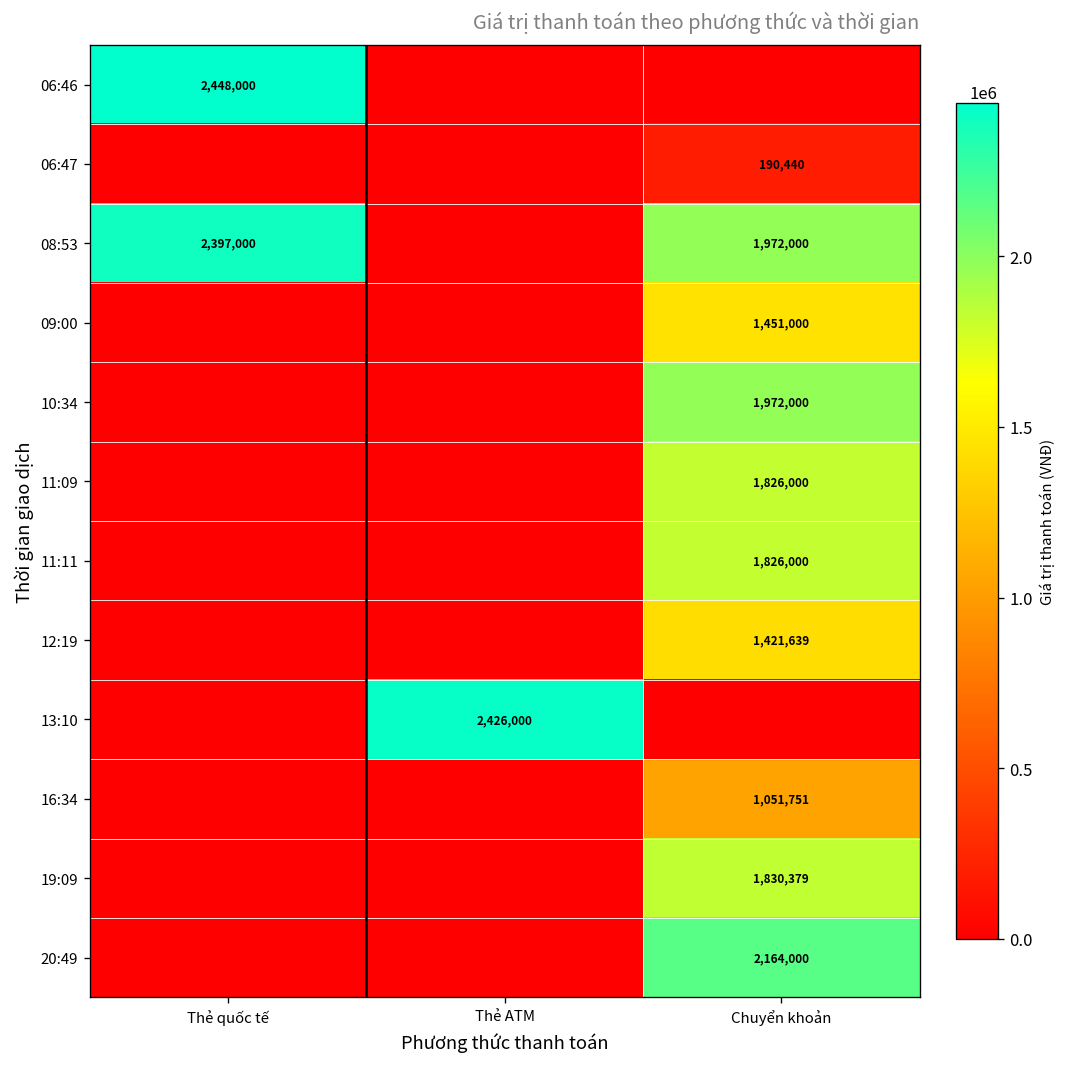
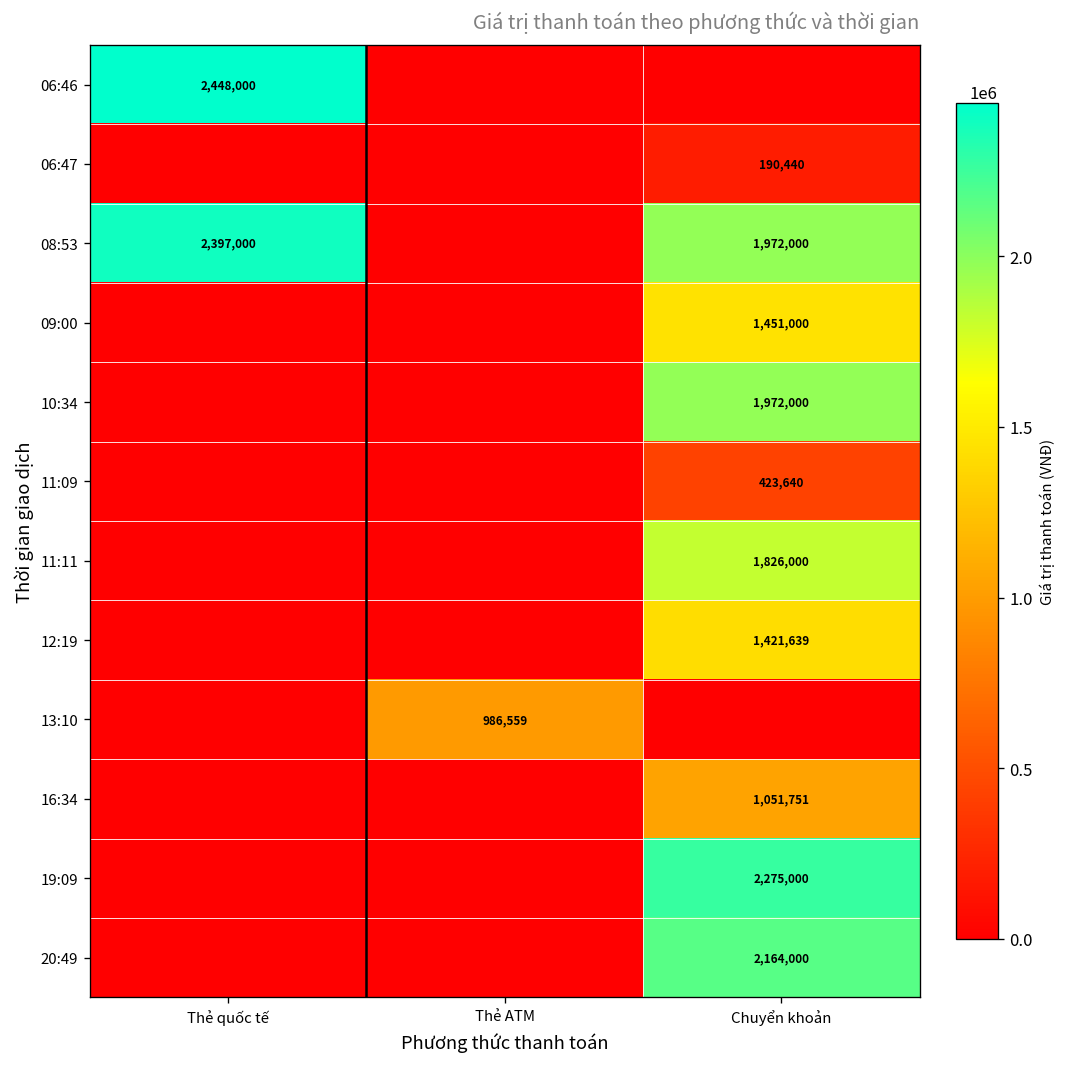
  {
    "06:46": {
      "Thẻ quốc tế": "2,448,000"
    },
    "06:47": {
      "Chuyển khoản": "190,440"
    },
    "08:53": {
      "Thẻ quốc tế": "2,397,000",
      "Chuyển khoản": "1,972,000"
    },
    "09:00": {
      "Chuyển khoản": "1,451,000"
    },
    "10:34": {
      "Chuyển khoản": "1,972,000"
    },
    "11:09": {
-     "Chuyển khoản": "1,826,000"
+     "Chuyển khoản": "423,640"
    },
    "11:11": {
      "Chuyển khoản": "1,826,000"
    },
    "12:19": {
      "Chuyển khoản": "1,421,639"
    },
    "13:10": {
-     "Thẻ ATM": "2,426,000"
+     "Thẻ ATM": "986,559"
    },
    "16:34": {
      "Chuyển khoản": "1,051,751"
    },
    "19:09": {
-     "Chuyển khoản": "1,830,379"
+     "Chuyển khoản": "2,275,000"
    },
    "20:49": {
      "Chuyển khoản": "2,164,000"
    }
  }
